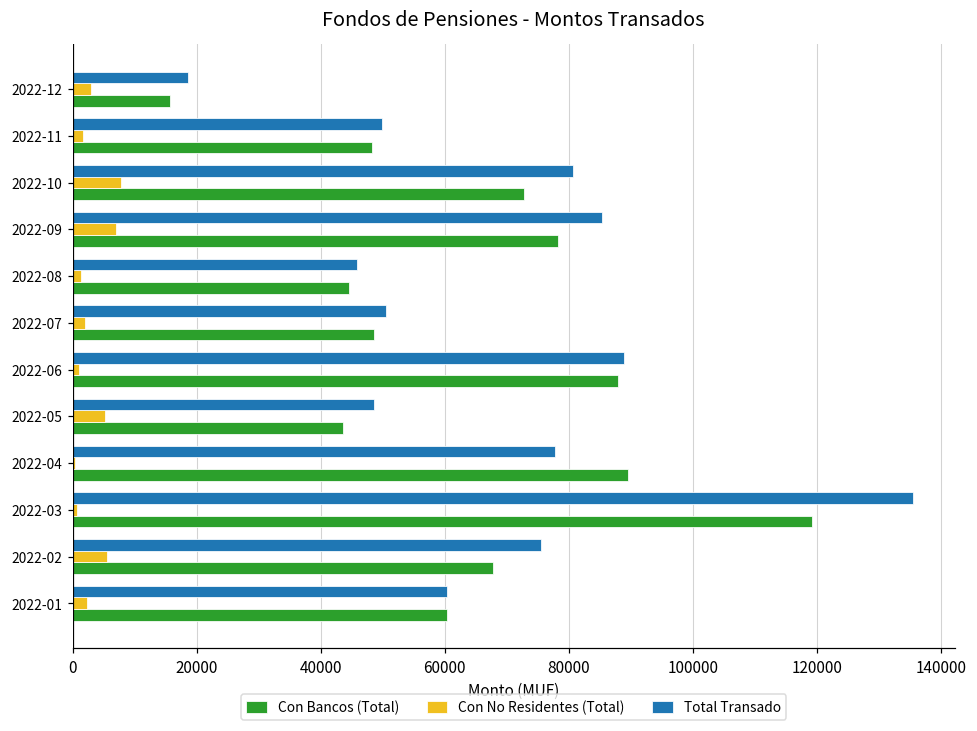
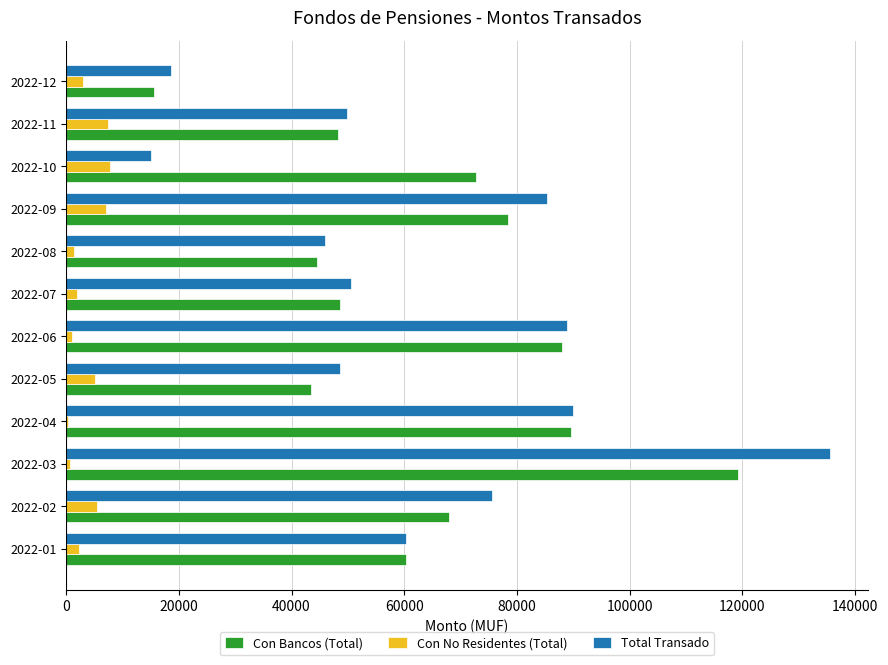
  {
    "Con Bancos (Total)": {
      "2022-12": 16000,
      "2022-11": 48000,
      "2022-10": 73000,
      "2022-09": 78000,
      "2022-08": 45000,
      "2022-07": 49000,
      "2022-06": 88000,
      "2022-05": 44000,
      "2022-04": 90000,
      "2022-03": 119000,
      "2022-02": 68000,
      "2022-01": 60000
    },
    "Con No Residentes (Total)": {
      "2022-12": 3000,
-     "2022-11": 2000,
+     "2022-11": 7000,
      "2022-10": 8000,
      "2022-09": 7000,
      "2022-08": 1000,
      "2022-07": 2000,
      "2022-06": 1000,
      "2022-05": 5000,
      "2022-03": 1000,
      "2022-02": 6000,
      "2022-01": 2000
    },
    "Total Transado": {
      "2022-12": 19000,
      "2022-11": 50000,
-     "2022-10": 81000,
+     "2022-10": 15000,
      "2022-09": 85000,
      "2022-08": 46000,
      "2022-07": 51000,
      "2022-06": 89000,
      "2022-05": 49000,
-     "2022-04": 78000,
+     "2022-04": 90000,
      "2022-03": 135000,
      "2022-02": 75000,
      "2022-01": 60000
    }
  }
